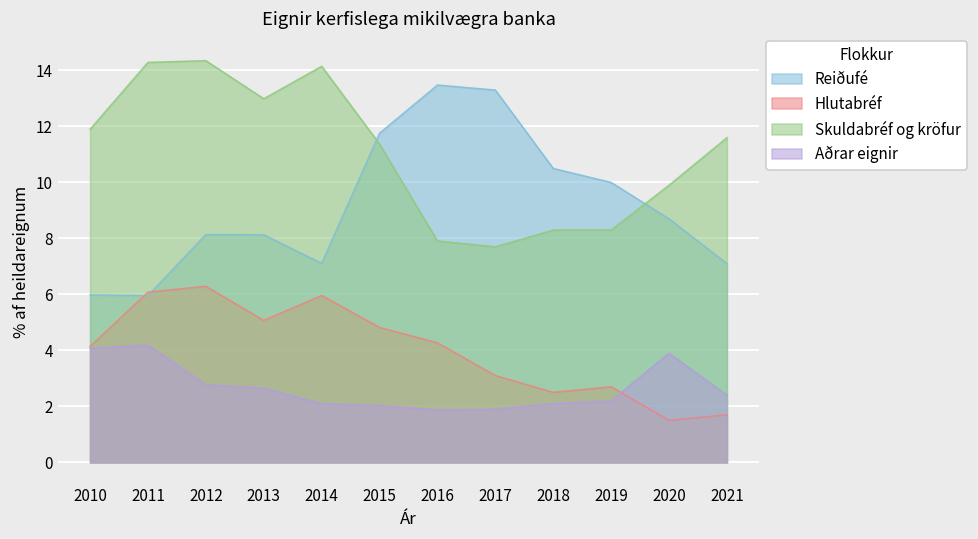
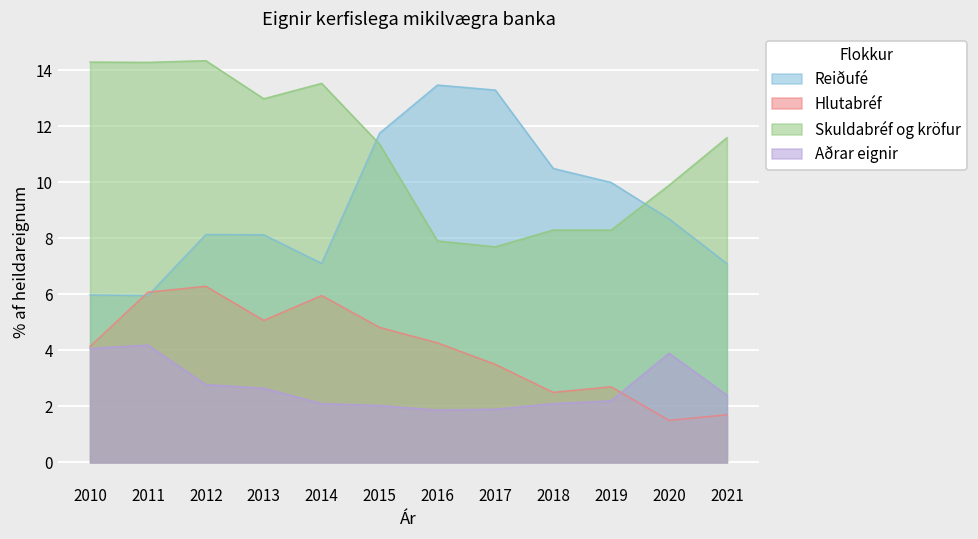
  {
    "Hlutabréf": {
      "2011": 6.1,
      "2012": 6.3,
      "2013": 5.1,
      "2014": 6.0,
      "2015": 4.8,
      "2016": 4.3,
-     "2017": 3.1,
+     "2017": 3.5,
      "2018": 2.5,
      "2019": 2.7,
      "2020": 1.5,
      "2021": 1.7
    },
    "Skuldabréf og kröfur": {
-     "2010": 11.9,
+     "2010": 14.3,
      "2011": 14.3,
      "2012": 14.4,
      "2013": 13.0,
-     "2014": 14.2,
+     "2014": 13.5,
      "2015": 11.4,
      "2016": 7.9,
      "2017": 7.7,
      "2018": 8.3,
      "2019": 8.3,
      "2020": 9.9,
      "2021": 11.6
    }
  }
